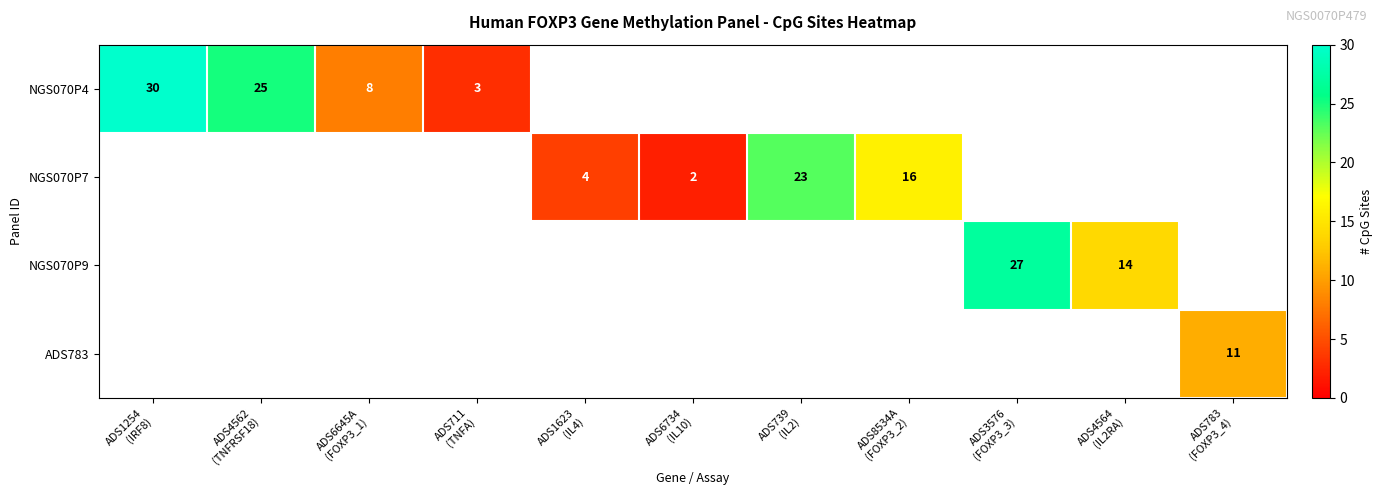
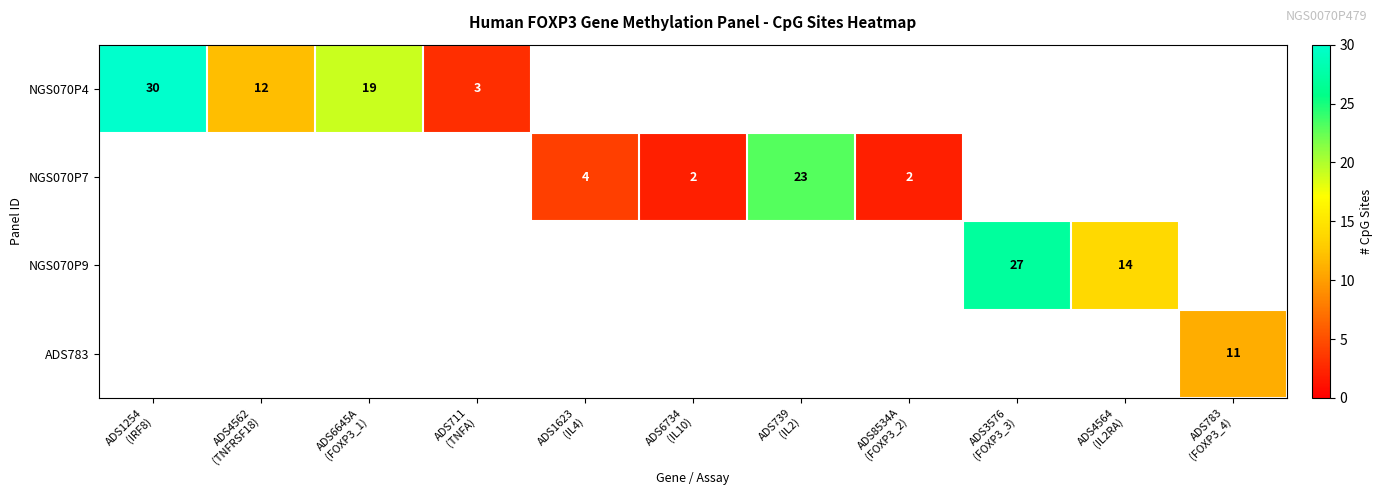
  {
    "NGS070P4": {
      "ADS1254 (IRF8)": 30,
-     "ADS4562 (TNFRSF18)": 25,
-     "ADS6645A (FOXP3_1)": 8,
+     "ADS4562 (TNFRSF18)": 12,
+     "ADS6645A (FOXP3_1)": 19,
      "ADS711 (TNFA)": 3
    },
    "NGS070P7": {
      "ADS1623 (IL4)": 4,
      "ADS6734 (IL10)": 2,
      "ADS739 (IL2)": 23,
-     "ADS8534A (FOXP3_2)": 16
+     "ADS8534A (FOXP3_2)": 2
    },
    "NGS070P9": {
      "ADS3576 (FOXP3_3)": 27,
      "ADS4564 (IL2RA)": 14
    },
    "ADS783": {
      "ADS783 (FOXP3_4)": 11
    }
  }
